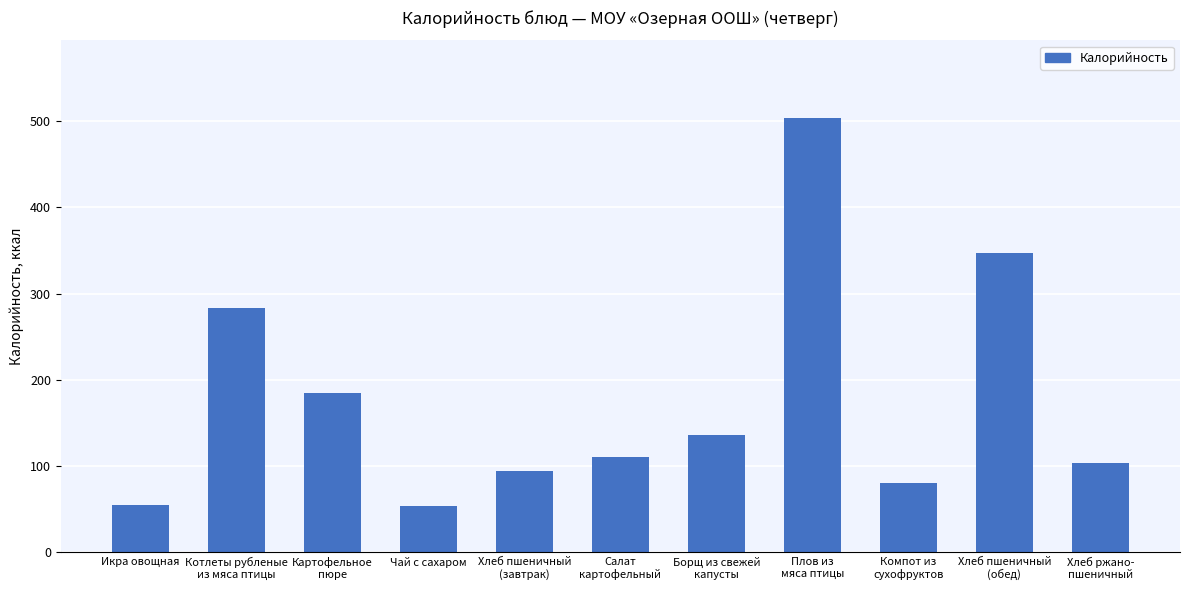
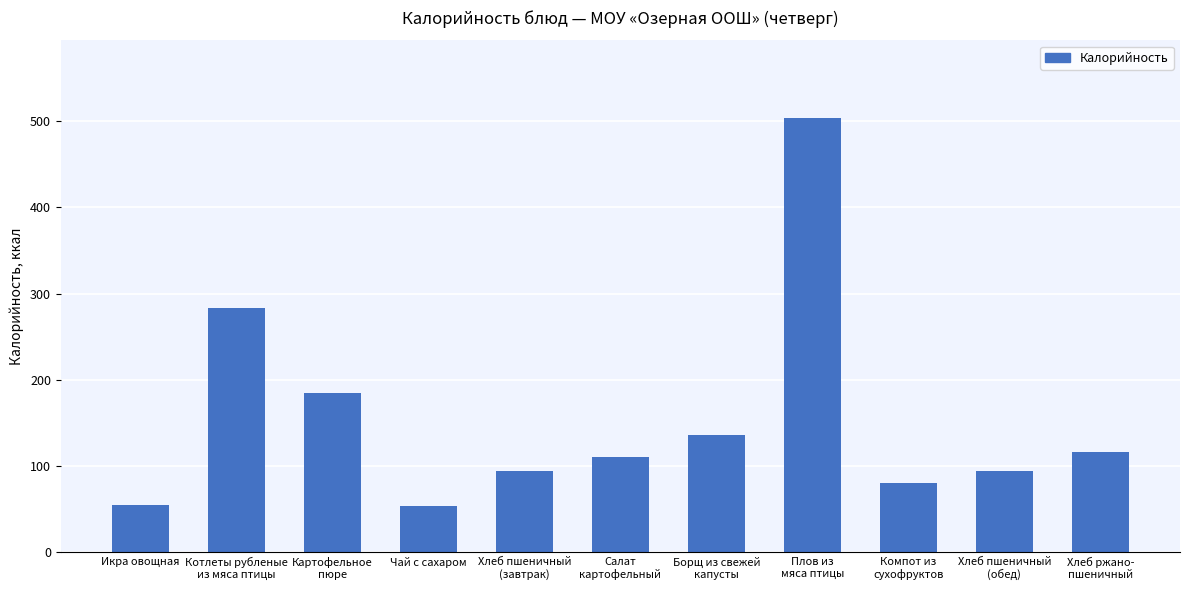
  {
    "Икра овощная": 50,
    "Котлеты рубленые из мяса птицы": 280,
    "Картофельное пюре": 180,
    "Чай с сахаром": 50,
    "Хлеб пшеничный (завтрак)": 90,
    "Салат картофельный": 110,
    "Борщ из свежей капусты": 140,
    "Плов из мяса птицы": 500,
    "Компот из сухофруктов": 80,
-   "Хлеб пшеничный (обед)": 350,
-   "Хлеб ржано- пшеничный": 100
+   "Хлеб пшеничный (обед)": 90,
+   "Хлеб ржано- пшеничный": 120
  }
